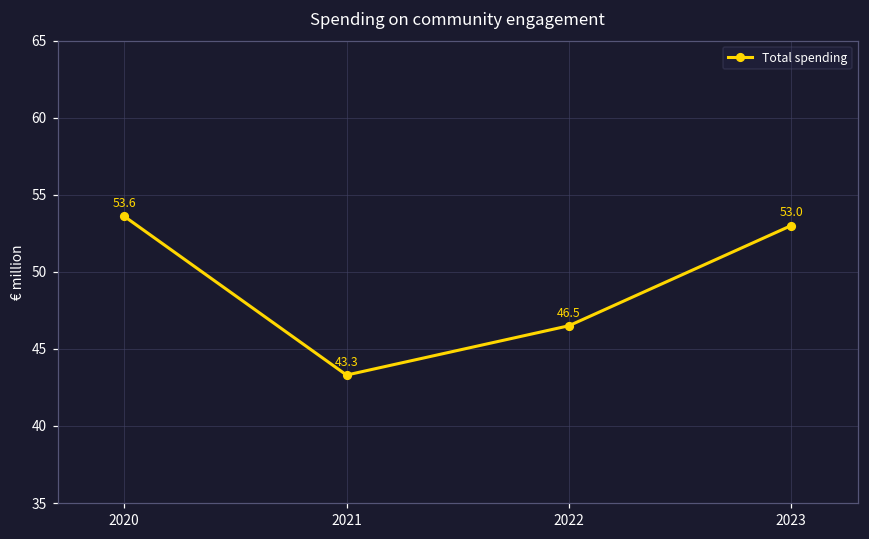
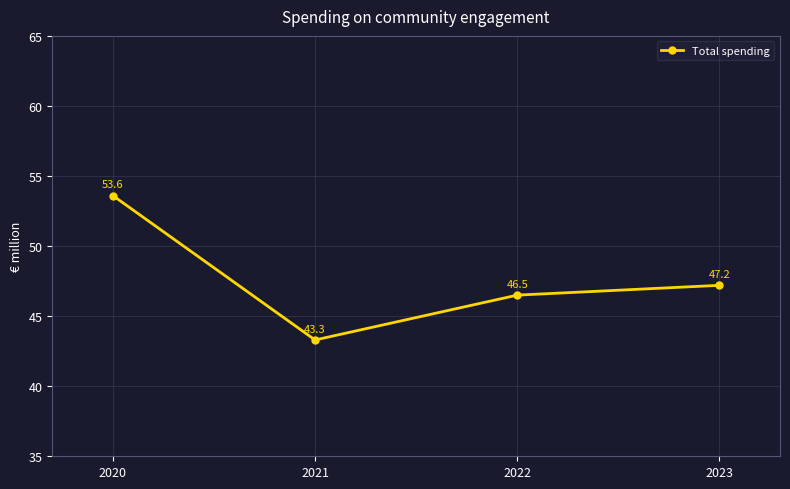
  {
    "2020": 53.6,
    "2021": 43.3,
    "2022": 46.5,
-   "2023": 53.0
+   "2023": 47.2
  }
